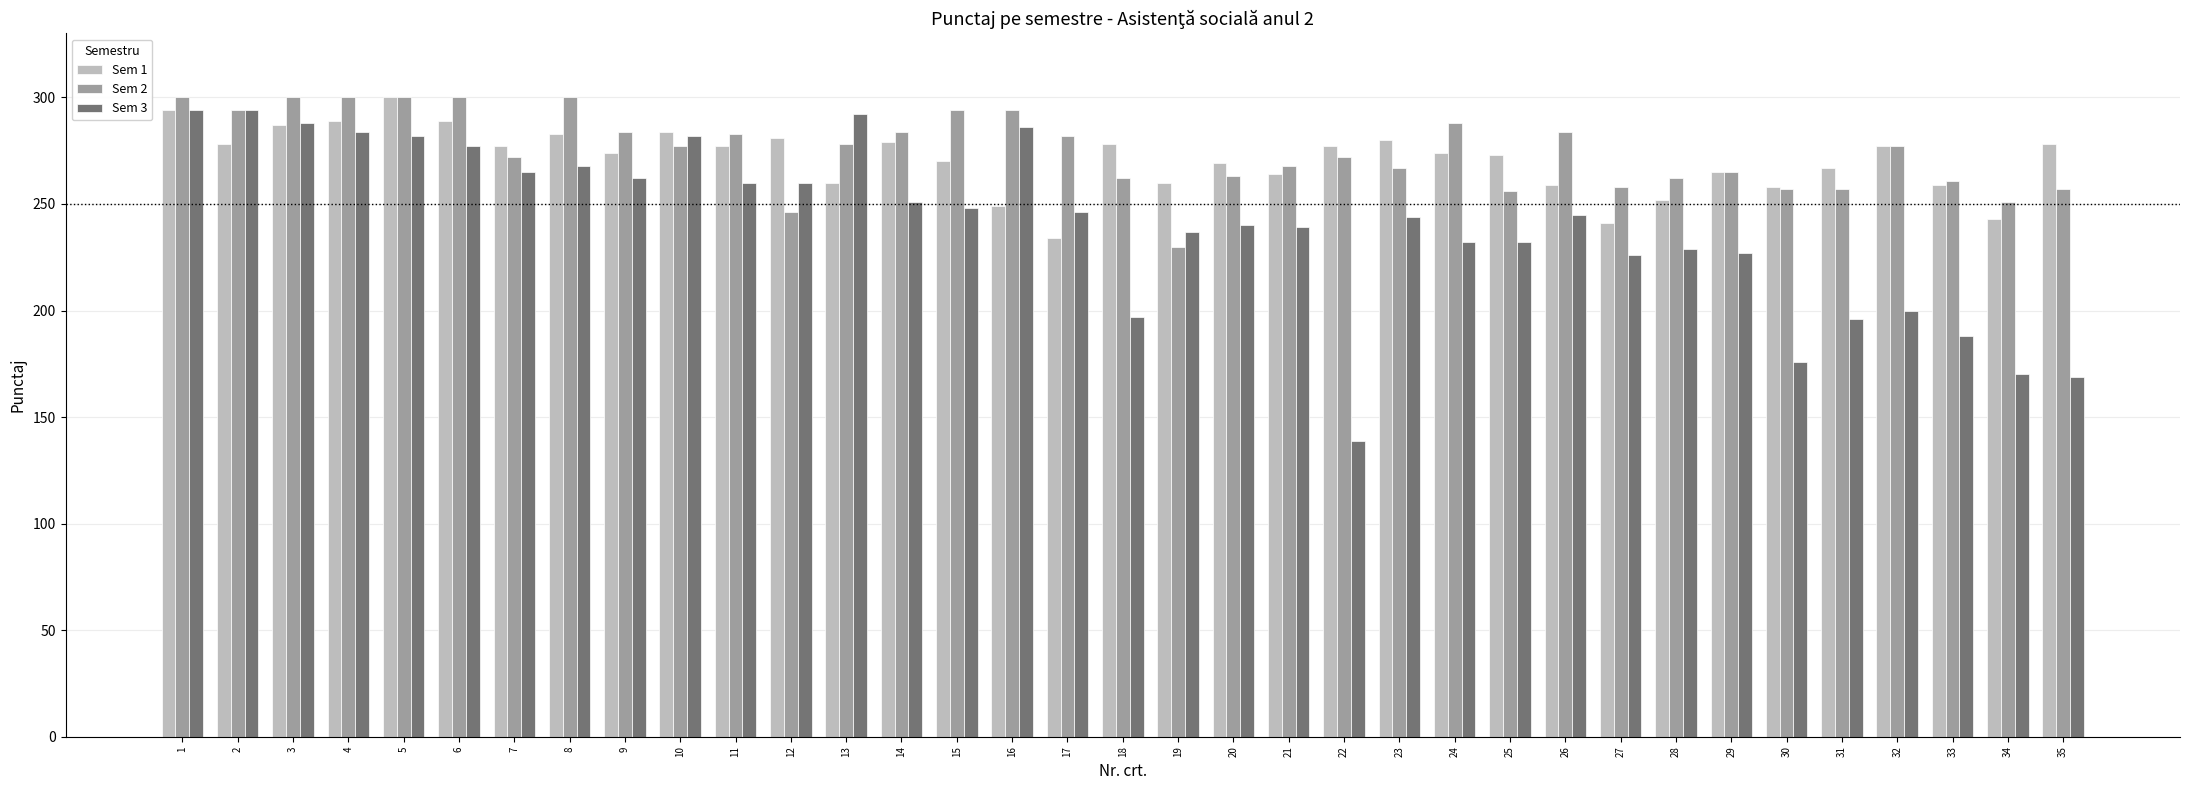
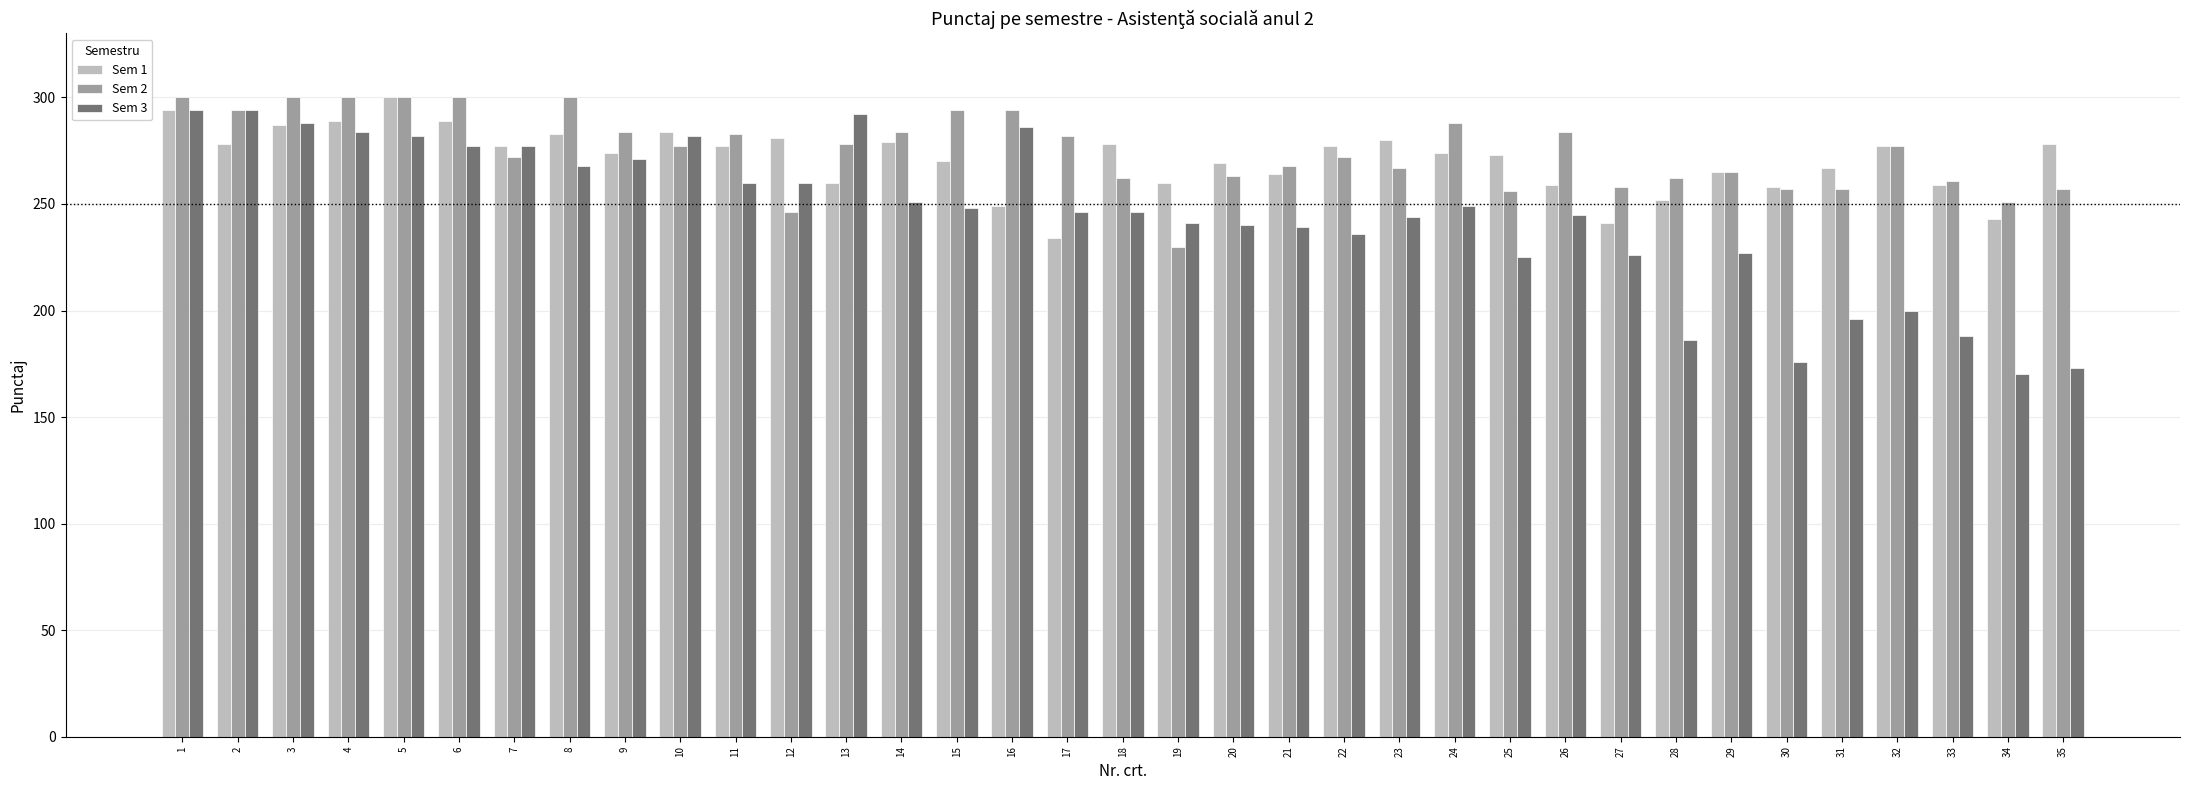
  {
    "Sem 3": {
      "1": 294,
      "2": 294,
      "3": 288,
      "4": 284,
      "5": 282,
      "6": 277,
-     "7": 265,
+     "7": 277,
      "8": 268,
-     "9": 262,
+     "9": 271,
      "10": 282,
      "11": 260,
      "12": 260,
      "13": 292,
      "14": 251,
      "15": 248,
      "16": 286,
      "17": 246,
-     "18": 197,
-     "19": 237,
+     "18": 246,
+     "19": 241,
      "20": 240,
      "21": 239,
-     "22": 139,
+     "22": 236,
      "23": 244,
-     "24": 232,
-     "25": 232,
+     "24": 249,
+     "25": 225,
      "26": 245,
      "27": 226,
-     "28": 229,
+     "28": 186,
      "29": 227,
      "30": 176,
      "31": 196,
      "32": 200,
      "33": 188,
      "34": 170,
-     "35": 169
+     "35": 173
    }
  }
